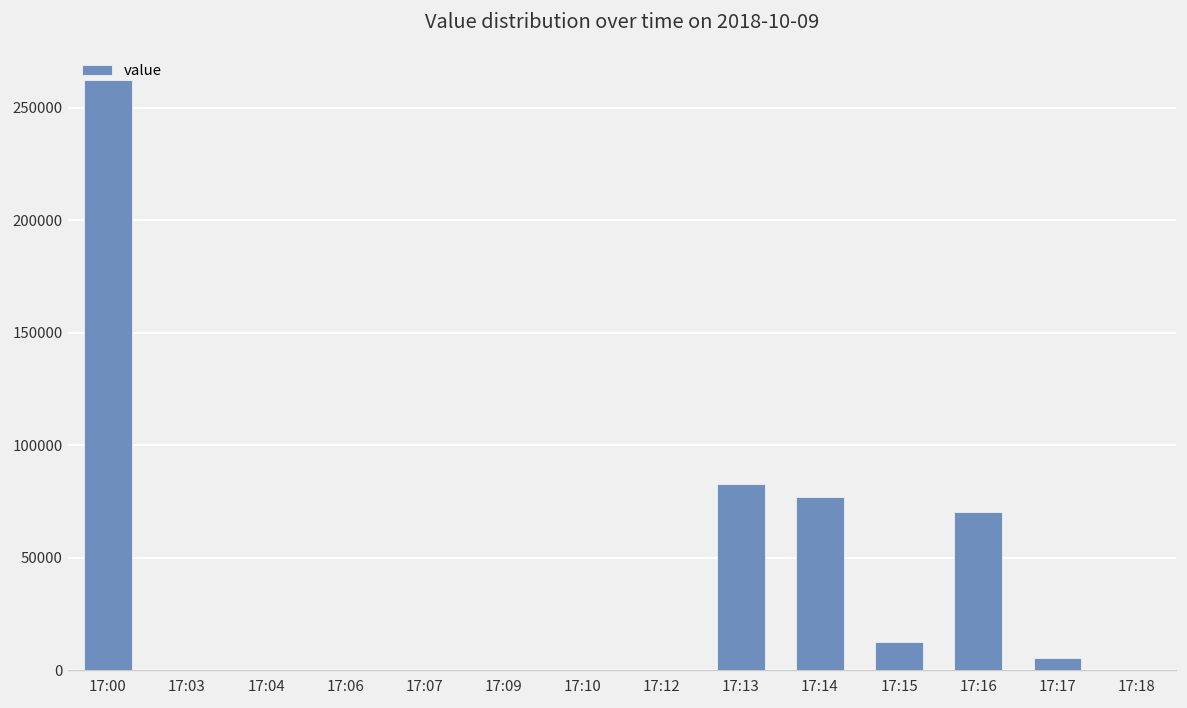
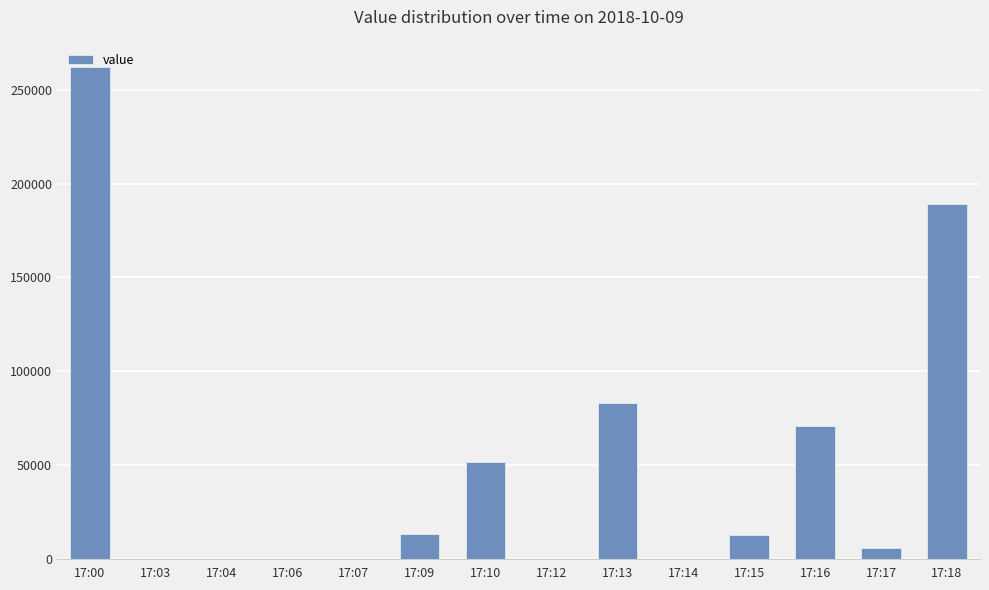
  {
    "17:00": 262000,
-   "17:09": 0,
-   "17:10": 0,
+   "17:09": 13000,
+   "17:10": 52000,
    "17:13": 83000,
-   "17:14": 77000,
+   "17:14": 0,
    "17:15": 12000,
    "17:16": 71000,
    "17:17": 5000,
-   "17:18": 0
+   "17:18": 189000
  }
